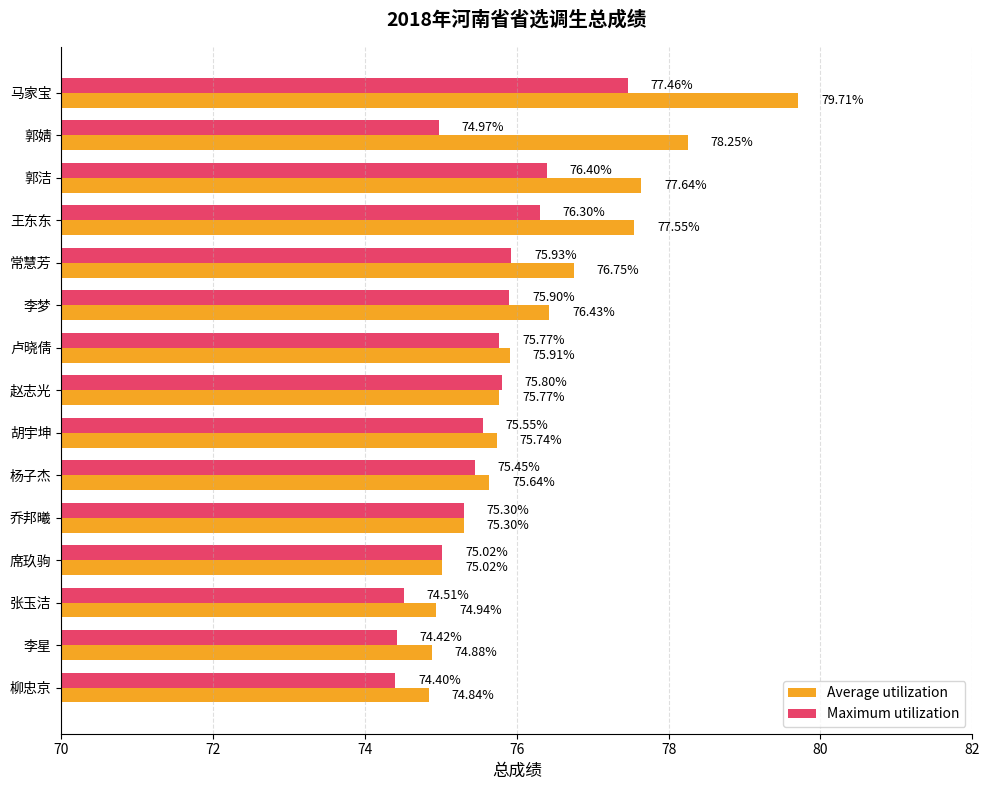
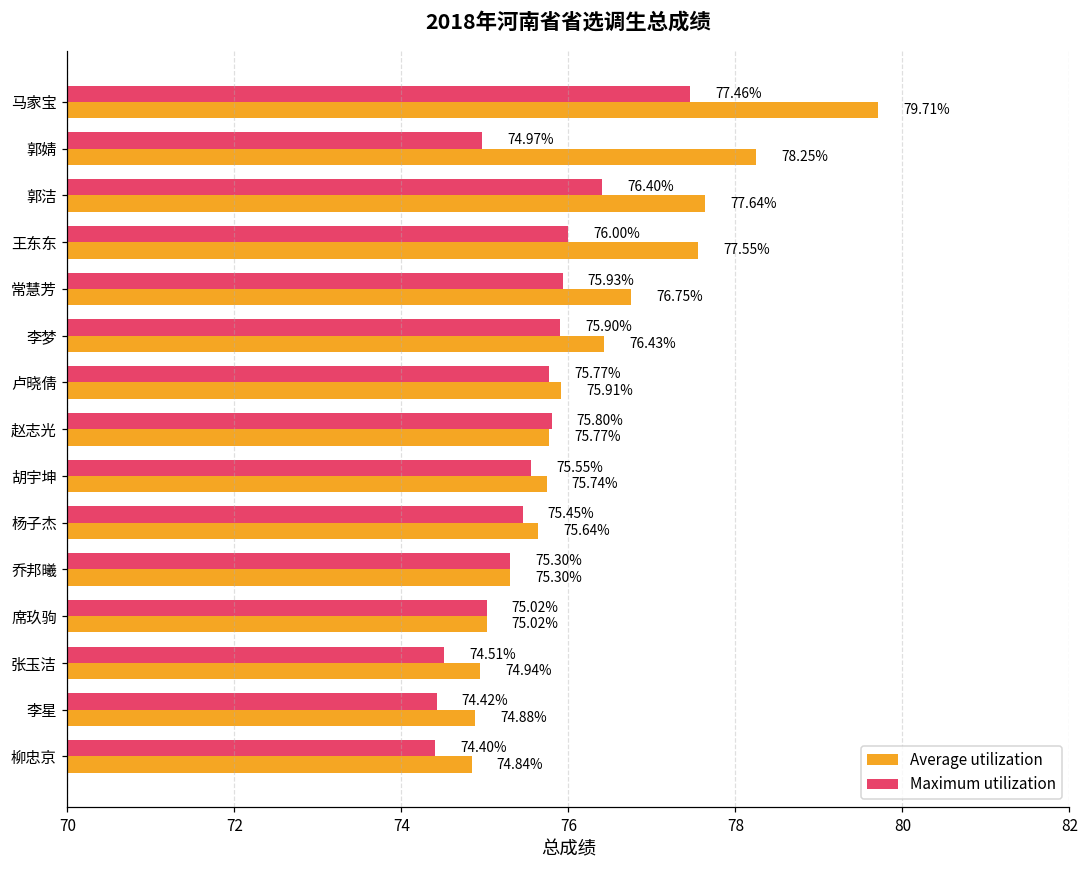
  {
    "Average utilization": {
      "马家宝": "79.71%",
      "郭婧": "78.25%",
      "郭洁": "77.64%",
      "王东东": "77.55%",
      "常慧芳": "76.75%",
      "李梦": "76.43%",
      "卢晓倩": "75.91%",
      "赵志光": "75.77%",
      "胡宇坤": "75.74%",
      "杨子杰": "75.64%",
      "乔邦曦": "75.30%",
      "席玖驹": "75.02%",
      "张玉洁": "74.94%",
      "李星": "74.88%",
      "柳忠京": "74.84%"
    },
    "Maximum utilization": {
      "马家宝": "77.46%",
      "郭婧": "74.97%",
      "郭洁": "76.40%",
-     "王东东": "76.30%",
+     "王东东": "76.00%",
      "常慧芳": "75.93%",
      "李梦": "75.90%",
      "卢晓倩": "75.77%",
      "赵志光": "75.80%",
      "胡宇坤": "75.55%",
      "杨子杰": "75.45%",
      "乔邦曦": "75.30%",
      "席玖驹": "75.02%",
      "张玉洁": "74.51%",
      "李星": "74.42%",
      "柳忠京": "74.40%"
    }
  }
